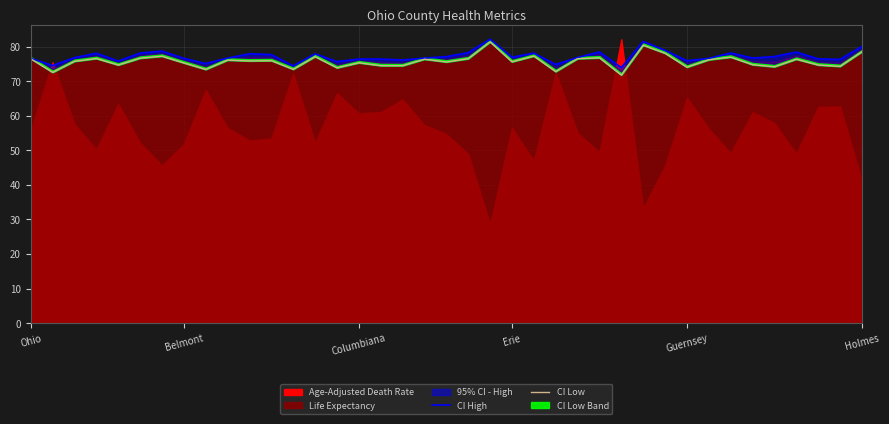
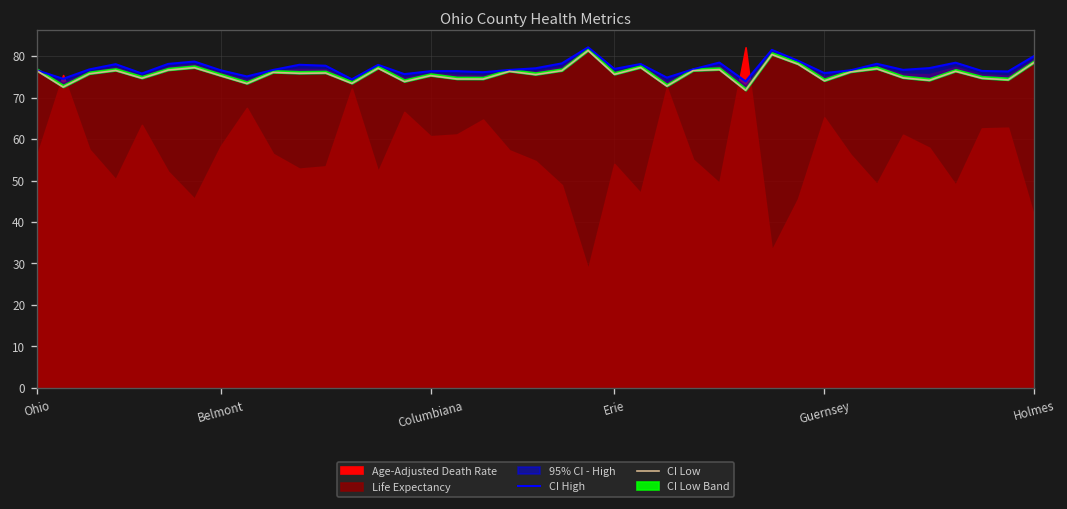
  {
    "Age-Adjusted Death Rate": {
      "Ohio": 56,
-     "Belmont": 52,
+     "Belmont": 58,
      "Columbiana": 61,
-     "Erie": 56,
+     "Erie": 54,
      "Guernsey": 65,
      "Holmes": 41
    },
    "95% CI - High": {
      "Guernsey": 76,
      "Holmes": 80
    }
  }
